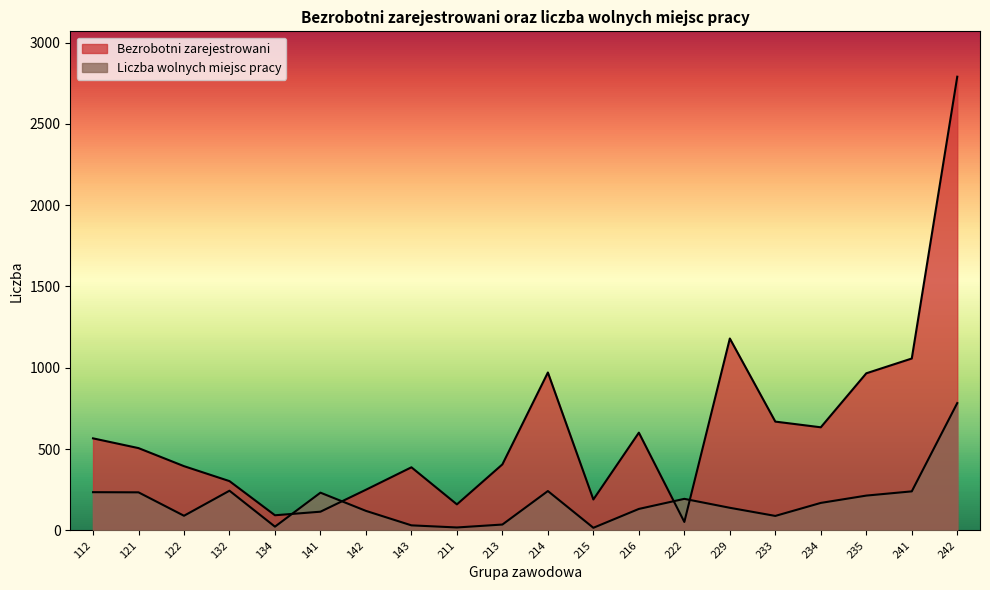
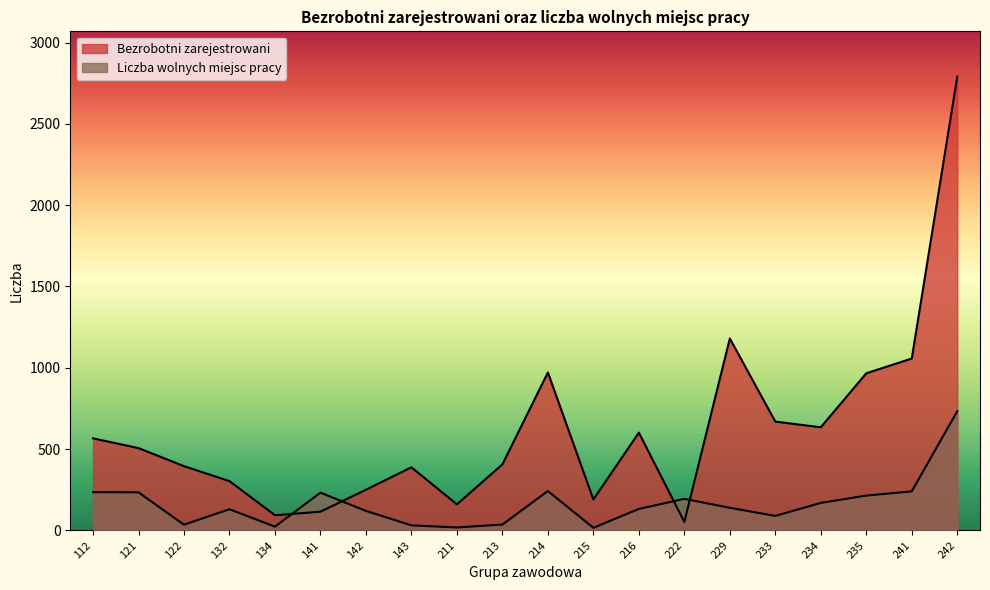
  {
    "Bezrobotni zarejestrowani": {
      "112": 570,
      "121": 510,
      "122": 400,
      "132": 300,
      "134": 90,
      "141": 120,
      "142": 250,
      "143": 390,
      "211": 160,
      "213": 410,
      "214": 970,
      "215": 190,
      "216": 600,
      "222": 50,
      "229": 1180,
      "233": 670,
      "234": 630,
      "235": 970,
      "241": 1060,
      "242": 2790
    },
    "Liczba wolnych miejsc pracy": {
      "112": 240,
      "121": 230,
-     "122": 90,
-     "132": 240,
+     "122": 40,
+     "132": 130,
      "134": 20,
      "141": 230,
      "142": 120,
      "143": 30,
      "211": 20,
      "213": 40,
      "214": 240,
      "215": 20,
      "216": 130,
      "222": 190,
      "229": 140,
      "233": 90,
      "234": 170,
      "235": 210,
      "241": 240,
-     "242": 780
+     "242": 730
    }
  }
